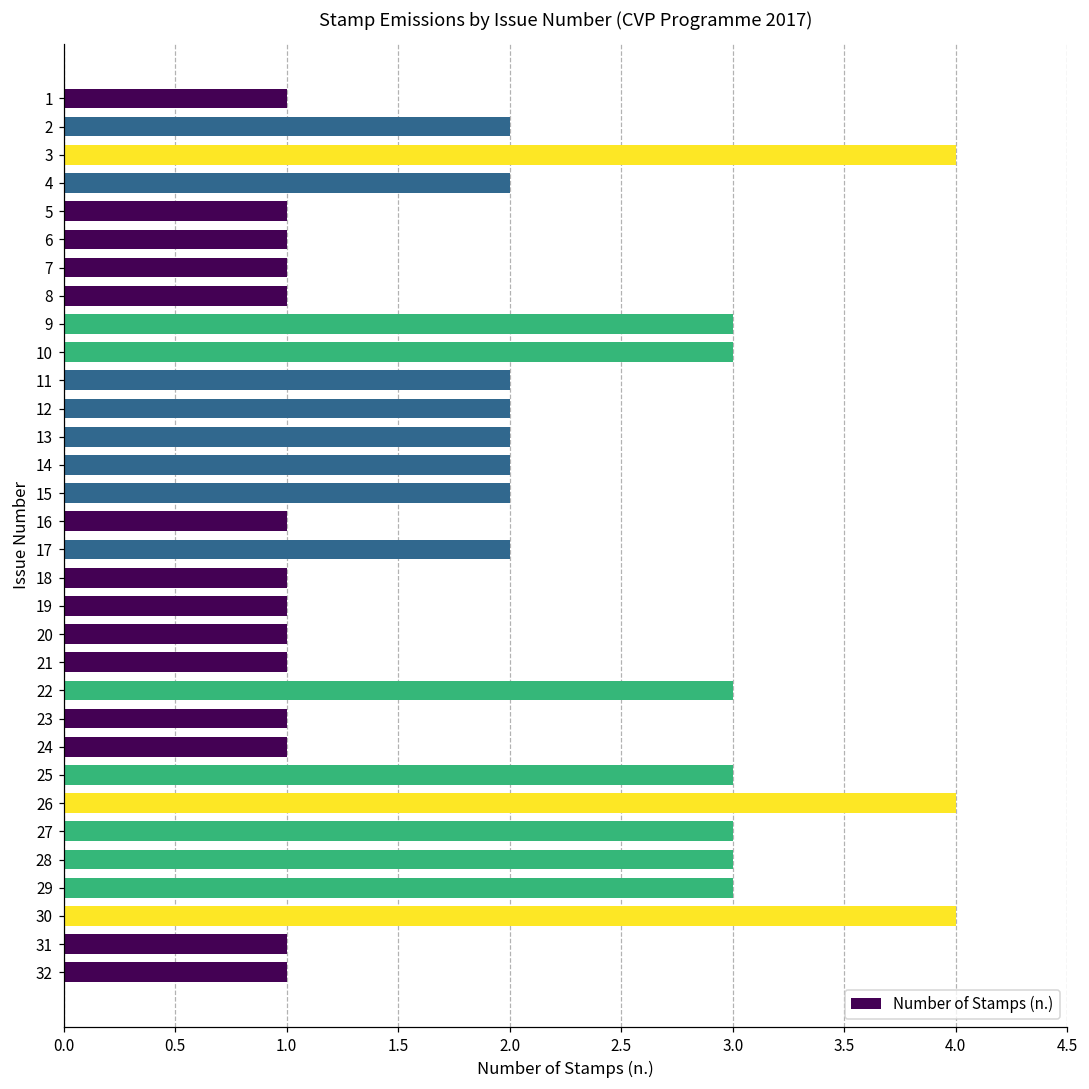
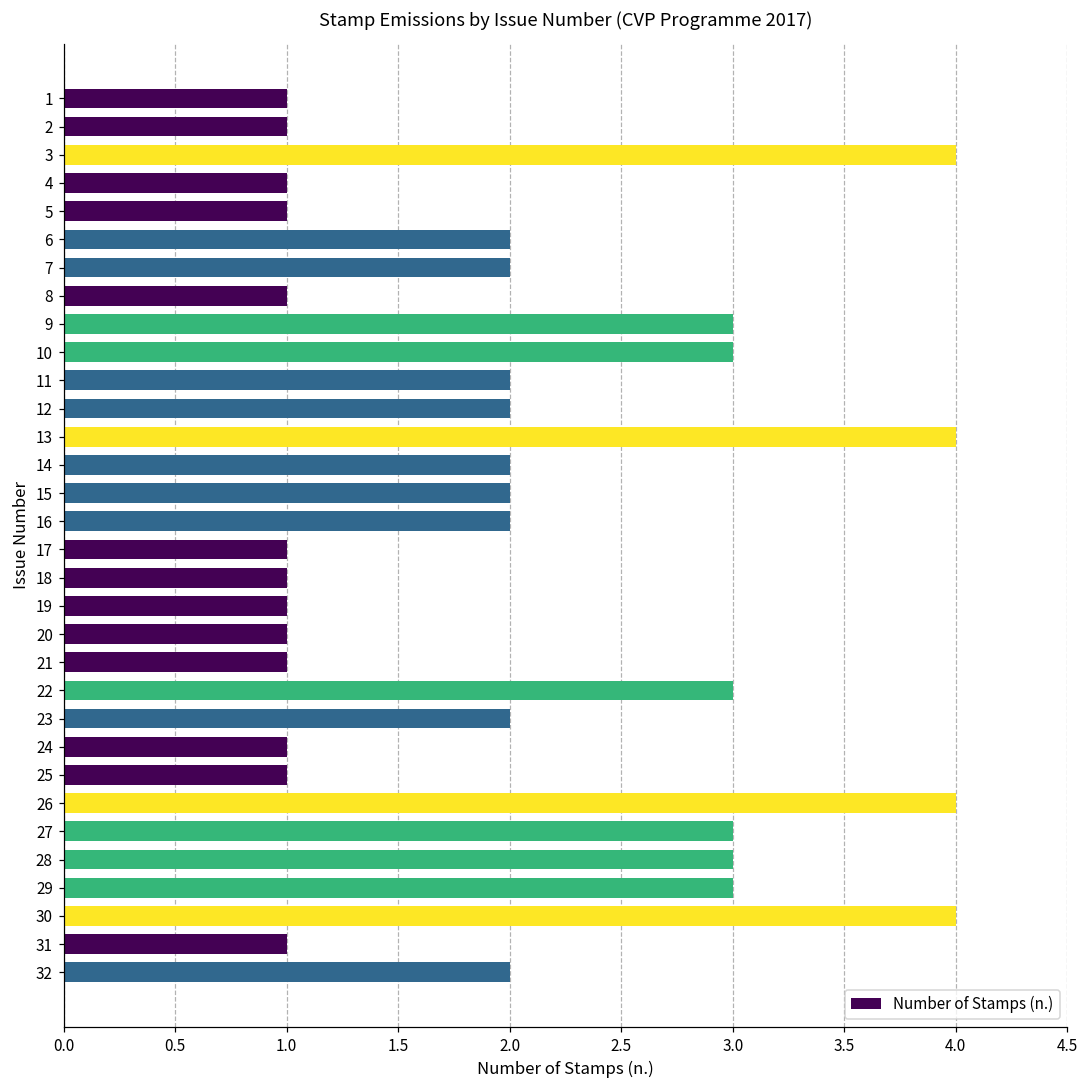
  {
    "1": 1,
-   "2": 2,
+   "2": 1,
    "3": 4,
-   "4": 2,
+   "4": 1,
    "5": 1,
-   "6": 1,
-   "7": 1,
+   "6": 2,
+   "7": 2,
    "8": 1,
    "9": 3,
    "10": 3,
    "11": 2,
    "12": 2,
-   "13": 2,
+   "13": 4,
    "14": 2,
    "15": 2,
-   "16": 1,
-   "17": 2,
+   "16": 2,
+   "17": 1,
    "18": 1,
    "19": 1,
    "20": 1,
    "21": 1,
    "22": 3,
-   "23": 1,
+   "23": 2,
    "24": 1,
-   "25": 3,
+   "25": 1,
    "26": 4,
    "27": 3,
    "28": 3,
    "29": 3,
    "30": 4,
    "31": 1,
-   "32": 1
+   "32": 2
  }
